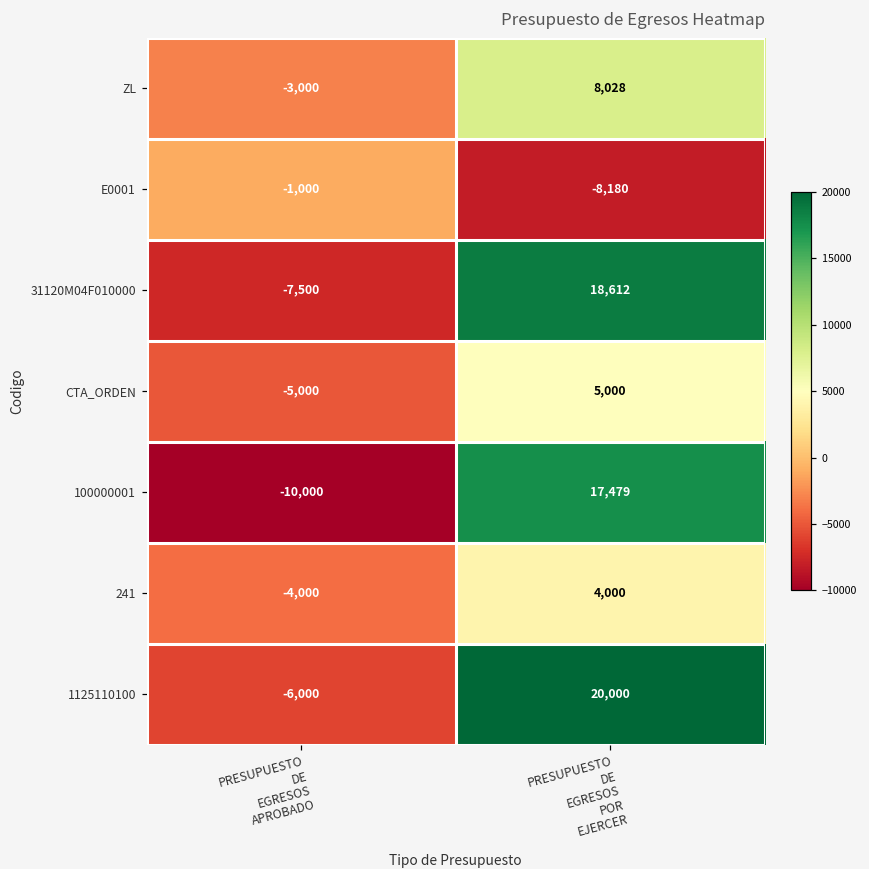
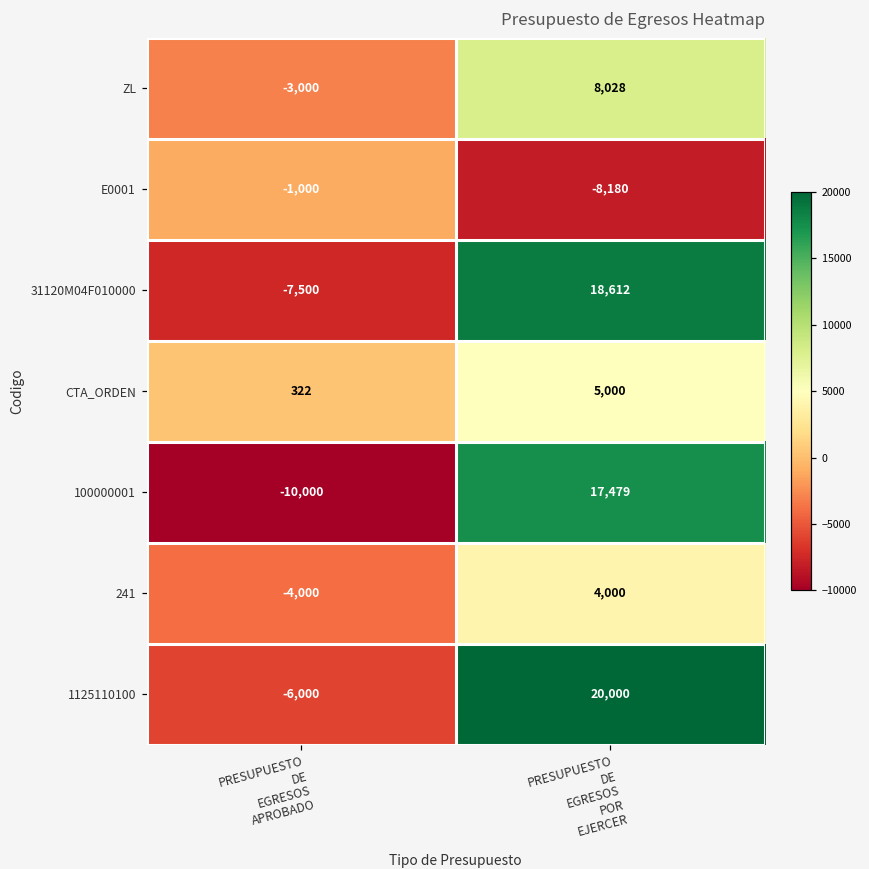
  {
    "ZL": {
      "PRESUPUESTO DE EGRESOS APROBADO": "-3,000",
      "PRESUPUESTO DE EGRESOS POR EJERCER": "8,028"
    },
    "E0001": {
      "PRESUPUESTO DE EGRESOS APROBADO": "-1,000",
      "PRESUPUESTO DE EGRESOS POR EJERCER": "-8,180"
    },
    "31120M04F010000": {
      "PRESUPUESTO DE EGRESOS APROBADO": "-7,500",
      "PRESUPUESTO DE EGRESOS POR EJERCER": "18,612"
    },
    "CTA_ORDEN": {
-     "PRESUPUESTO DE EGRESOS APROBADO": "-5,000",
+     "PRESUPUESTO DE EGRESOS APROBADO": "322",
      "PRESUPUESTO DE EGRESOS POR EJERCER": "5,000"
    },
    "100000001": {
      "PRESUPUESTO DE EGRESOS APROBADO": "-10,000",
      "PRESUPUESTO DE EGRESOS POR EJERCER": "17,479"
    },
    "241": {
      "PRESUPUESTO DE EGRESOS APROBADO": "-4,000",
      "PRESUPUESTO DE EGRESOS POR EJERCER": "4,000"
    },
    "1125110100": {
      "PRESUPUESTO DE EGRESOS APROBADO": "-6,000",
      "PRESUPUESTO DE EGRESOS POR EJERCER": "20,000"
    }
  }
